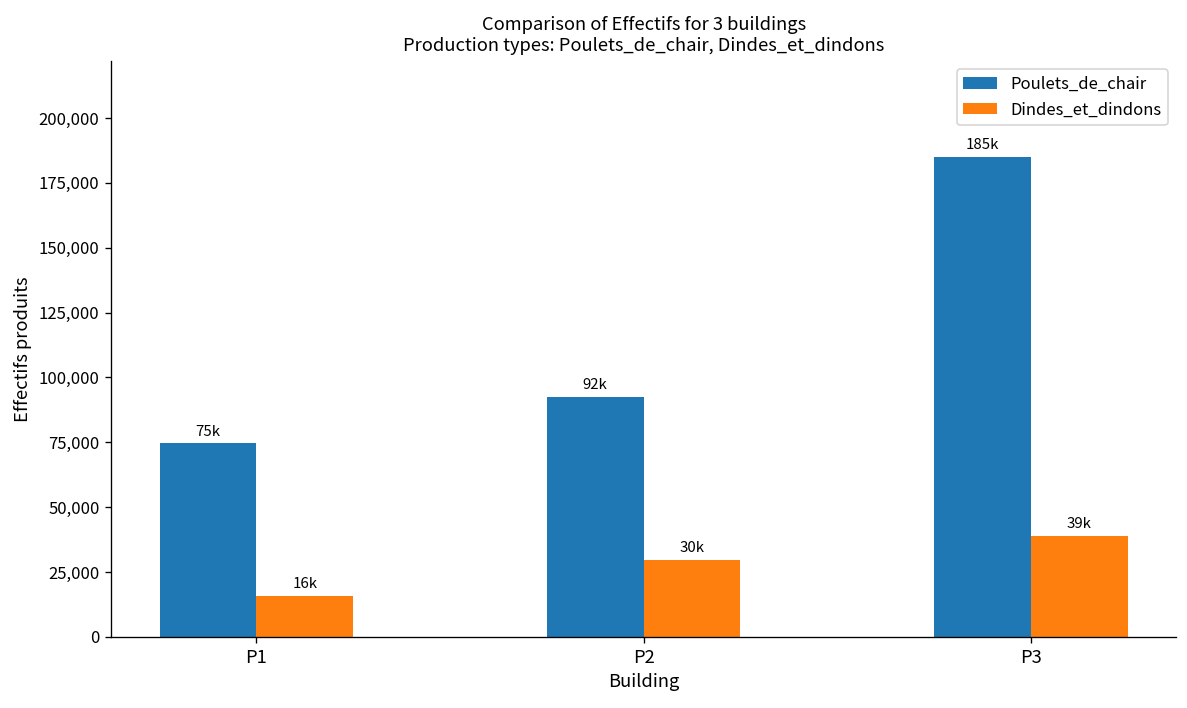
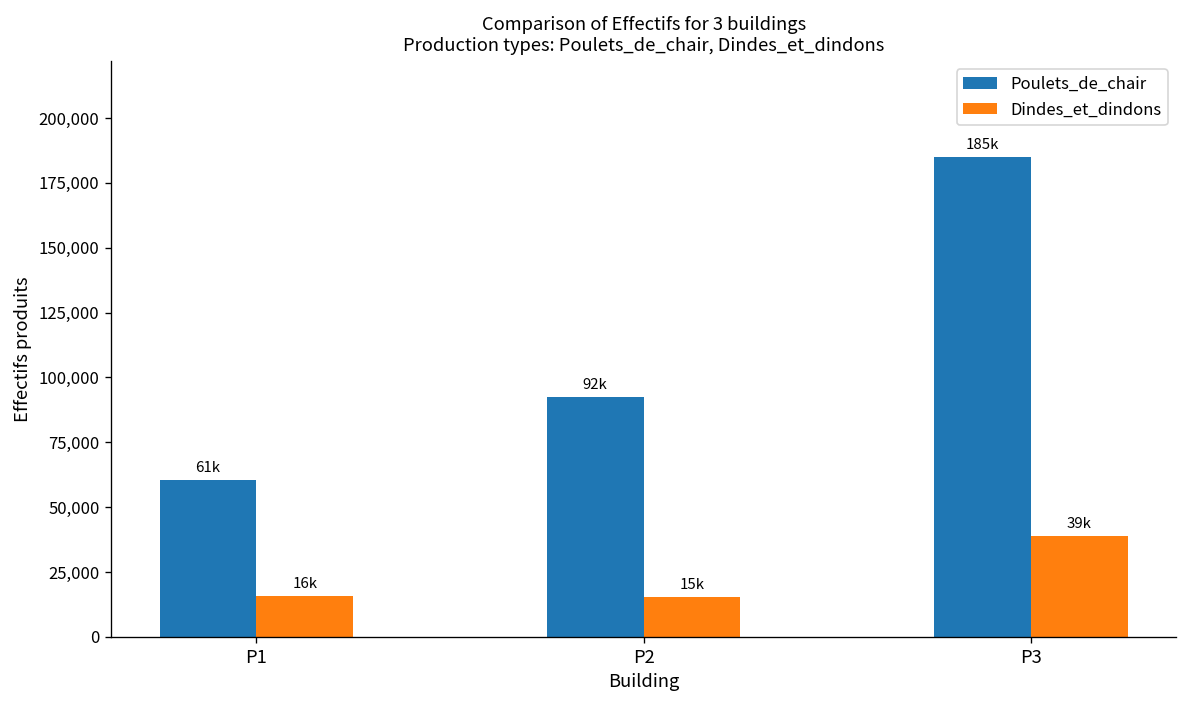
  {
    "Poulets_de_chair": {
-     "P1": "75k",
+     "P1": "61k",
      "P2": "92k",
      "P3": "185k"
    },
    "Dindes_et_dindons": {
      "P1": "16k",
-     "P2": "30k",
+     "P2": "15k",
      "P3": "39k"
    }
  }
